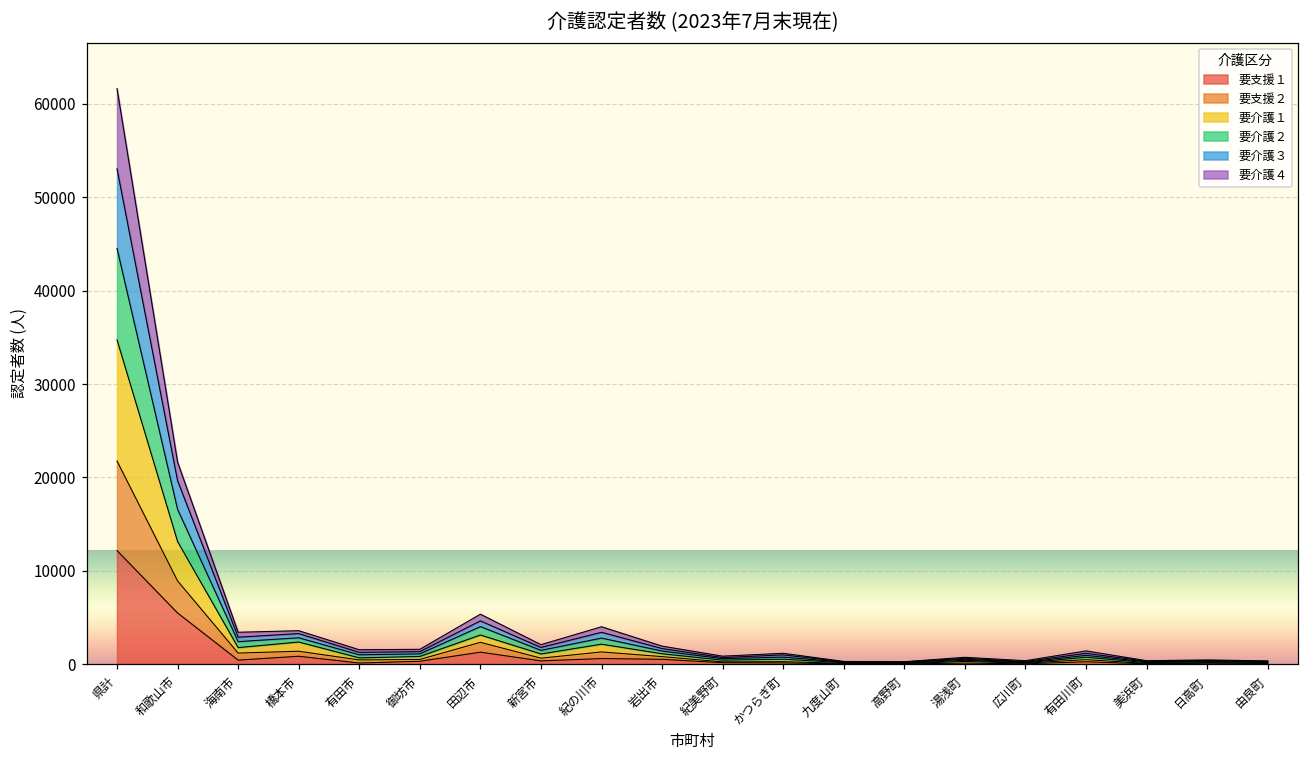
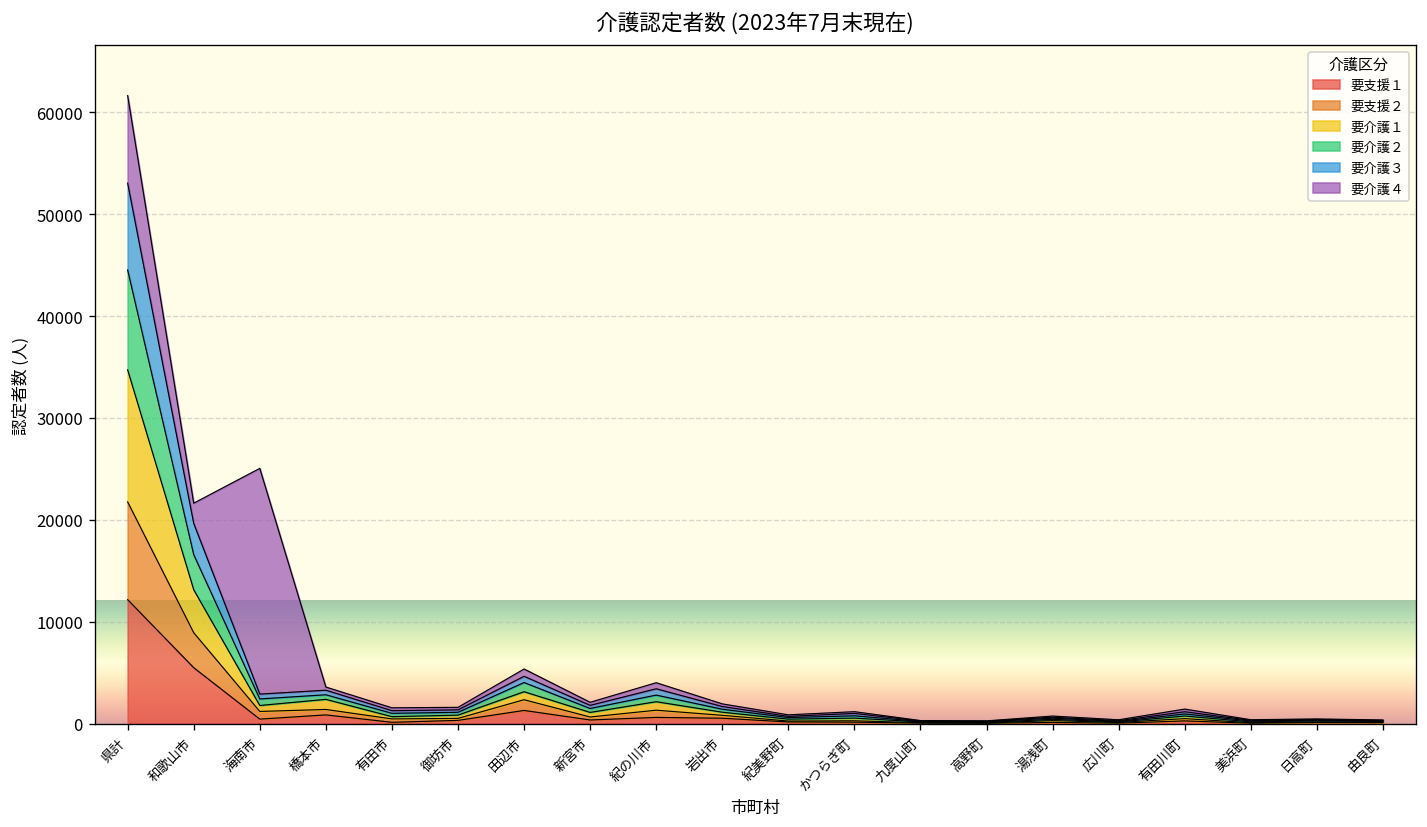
  {
    "要介護１": {
      "県計": 13000,
      "和歌山市": 4000,
      "海南市": 1000,
      "橋本市": 1000,
      "田辺市": 1000,
      "新宮市": 0,
      "紀の川市": 1000
    },
    "要介護２": {
      "県計": 10000,
      "和歌山市": 3000,
      "海南市": 1000,
      "橋本市": 0,
      "田辺市": 1000,
      "新宮市": 0,
      "紀の川市": 1000
    },
    "要介護３": {
      "県計": 9000,
      "和歌山市": 3000,
      "海南市": 0,
      "橋本市": 0,
      "田辺市": 1000,
      "紀の川市": 1000
    },
    "要介護４": {
      "県計": 9000,
      "和歌山市": 2000,
-     "海南市": 1000,
+     "海南市": 22000,
      "橋本市": 0,
      "田辺市": 1000,
      "紀の川市": 1000
    }
  }
